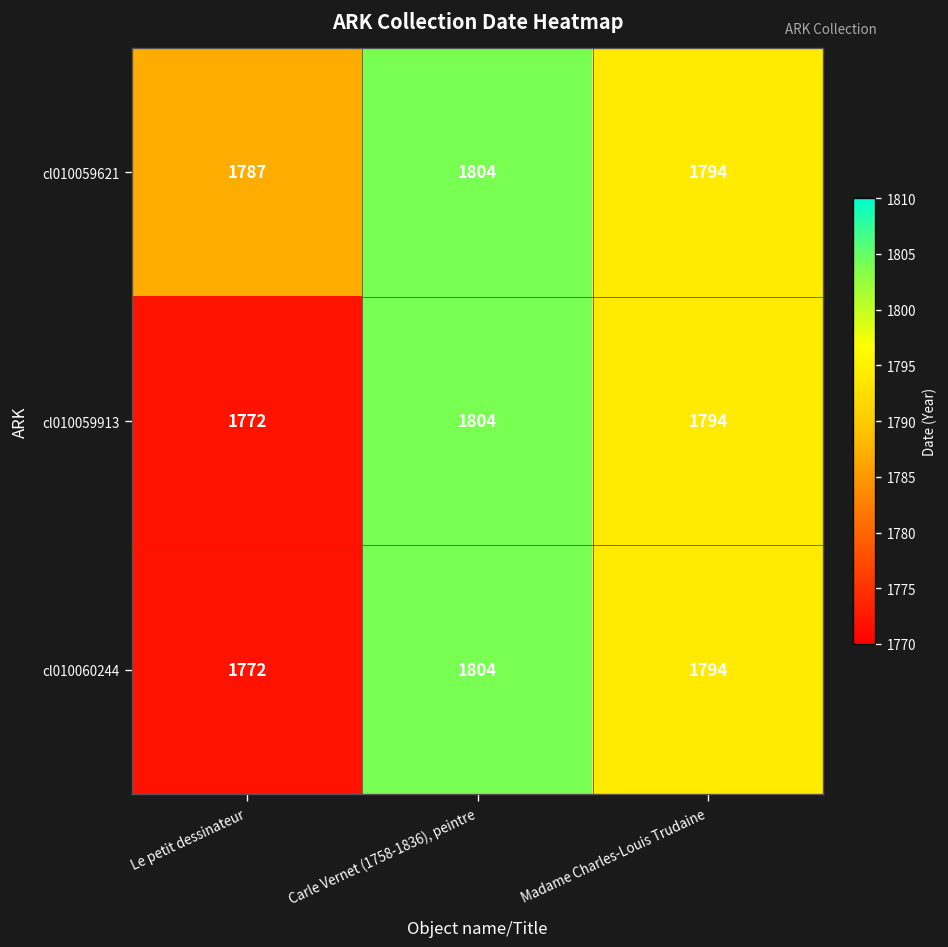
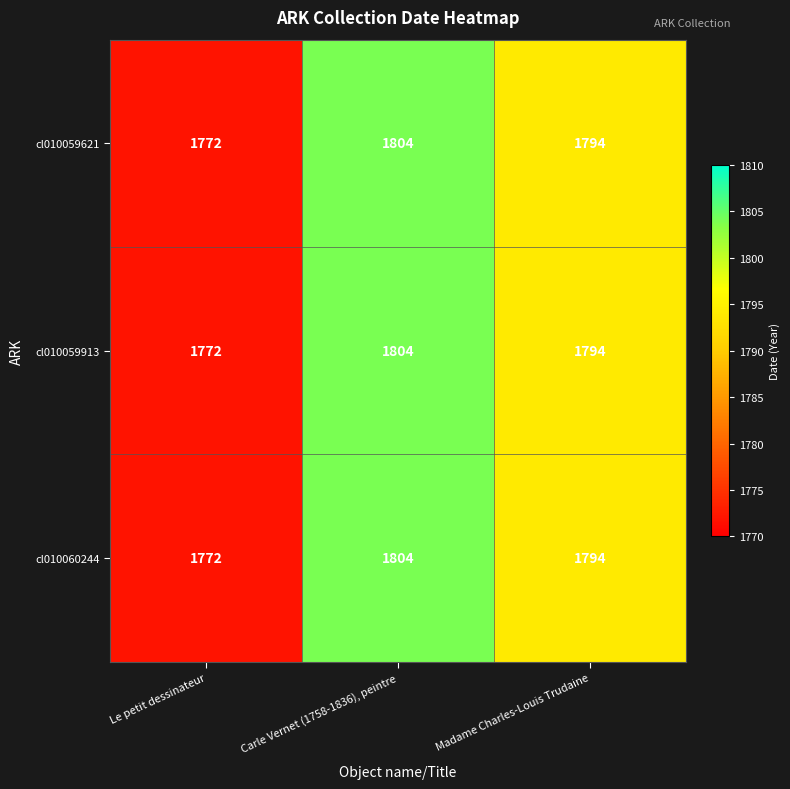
  {
    "cl010059621": {
-     "Le petit dessinateur": 1787,
+     "Le petit dessinateur": 1772,
      "Carle Vernet (1758-1836), peintre": 1804,
      "Madame Charles-Louis Trudaine": 1794
    },
    "cl010059913": {
      "Le petit dessinateur": 1772,
      "Carle Vernet (1758-1836), peintre": 1804,
      "Madame Charles-Louis Trudaine": 1794
    },
    "cl010060244": {
      "Le petit dessinateur": 1772,
      "Carle Vernet (1758-1836), peintre": 1804,
      "Madame Charles-Louis Trudaine": 1794
    }
  }
